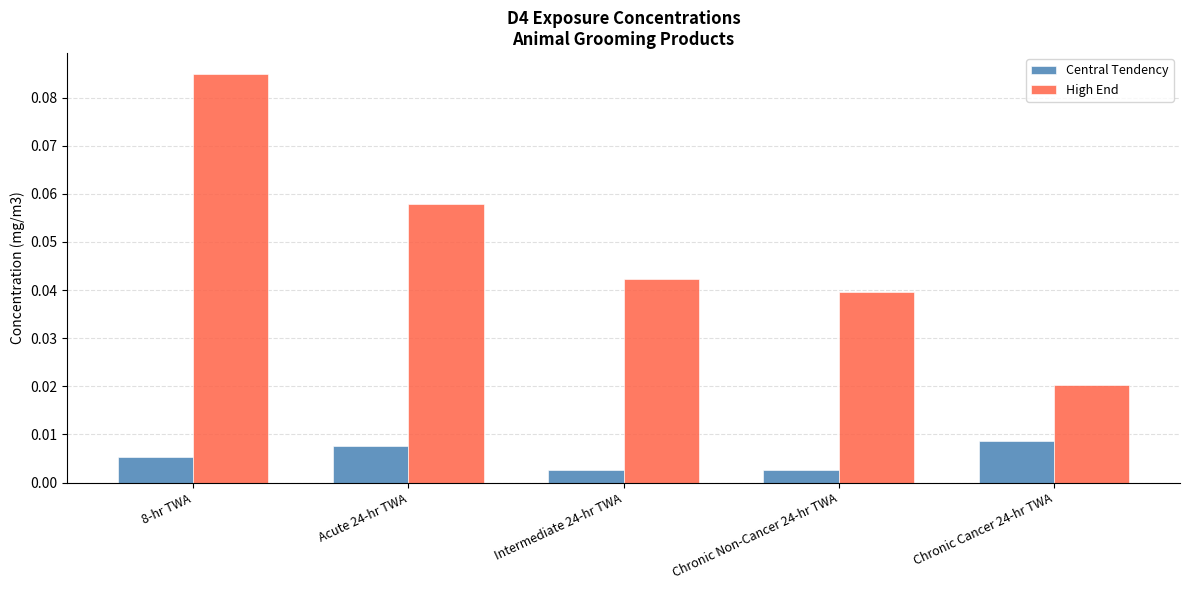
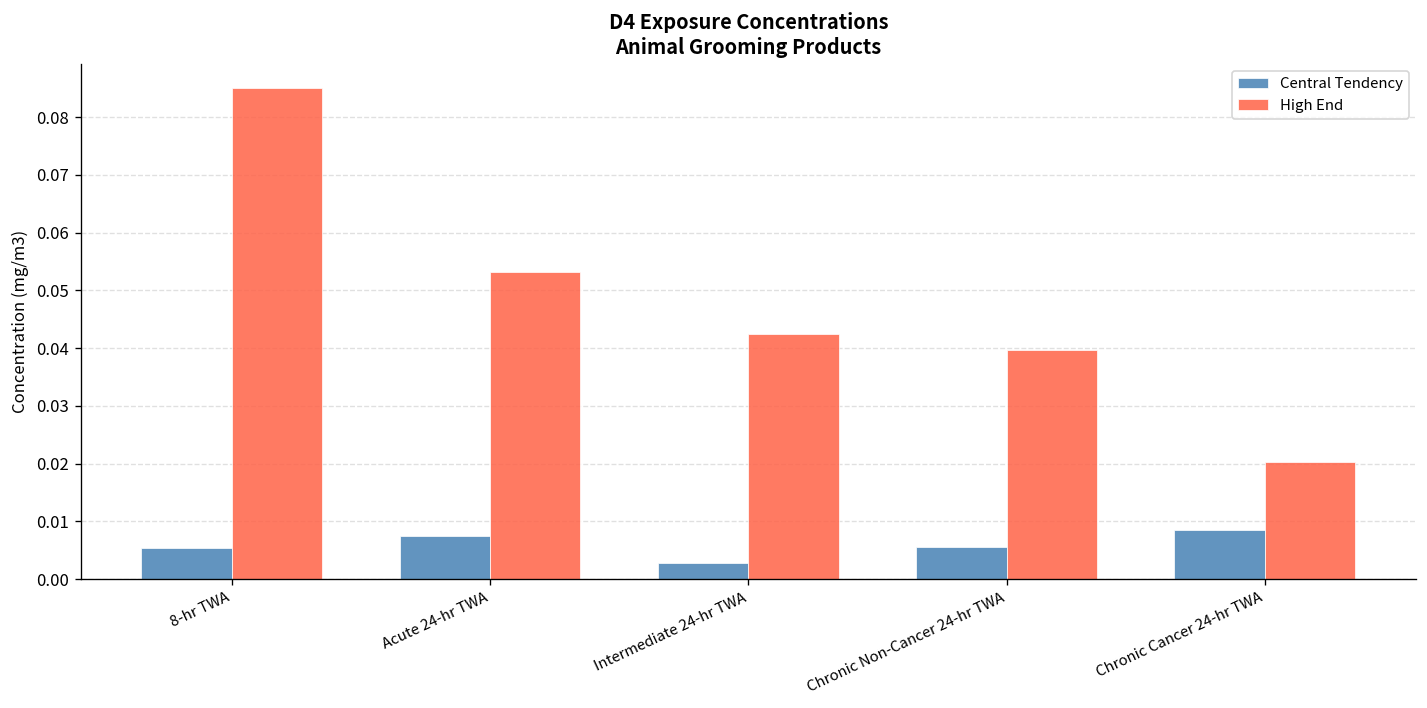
  {
    "Central Tendency": {
      "8-hr TWA": 0.005,
      "Acute 24-hr TWA": 0.008,
      "Intermediate 24-hr TWA": 0.003,
-     "Chronic Non-Cancer 24-hr TWA": 0.003,
+     "Chronic Non-Cancer 24-hr TWA": 0.006,
      "Chronic Cancer 24-hr TWA": 0.009
    },
    "High End": {
      "8-hr TWA": 0.085,
-     "Acute 24-hr TWA": 0.058,
+     "Acute 24-hr TWA": 0.053,
      "Intermediate 24-hr TWA": 0.042,
      "Chronic Non-Cancer 24-hr TWA": 0.040,
      "Chronic Cancer 24-hr TWA": 0.020
    }
  }
